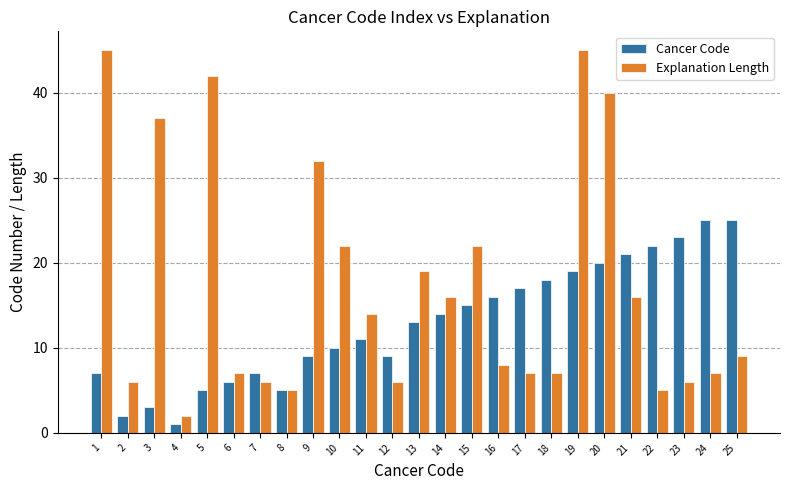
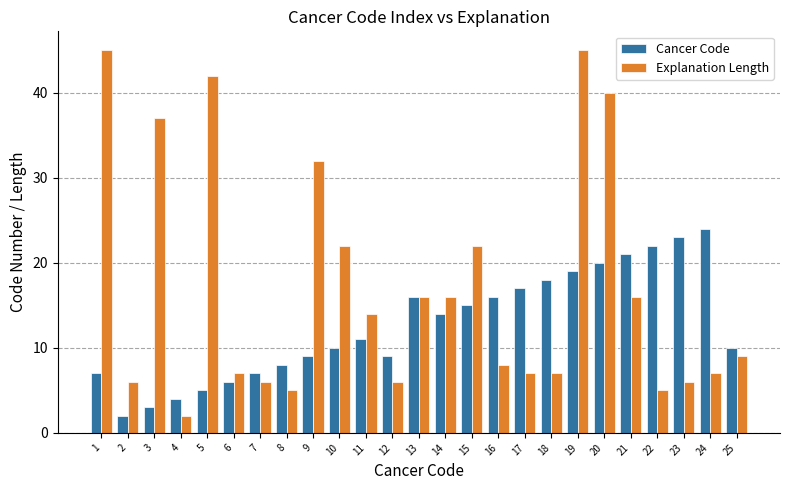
  {
    "Cancer Code": {
      "1": 7,
      "2": 2,
      "3": 3,
-     "4": 1,
+     "4": 4,
      "5": 5,
      "6": 6,
      "7": 7,
-     "8": 5,
+     "8": 8,
      "9": 9,
      "10": 10,
      "11": 11,
      "12": 9,
-     "13": 13,
+     "13": 16,
      "14": 14,
      "15": 15,
      "16": 16,
      "17": 17,
      "18": 18,
      "19": 19,
      "20": 20,
      "21": 21,
      "22": 22,
      "23": 23,
-     "24": 25,
-     "25": 25
+     "24": 24,
+     "25": 10
    },
    "Explanation Length": {
      "1": 45,
      "2": 6,
      "3": 37,
      "4": 2,
      "5": 42,
      "6": 7,
      "7": 6,
      "8": 5,
      "9": 32,
      "10": 22,
      "11": 14,
      "12": 6,
-     "13": 19,
+     "13": 16,
      "14": 16,
      "15": 22,
      "16": 8,
      "17": 7,
      "18": 7,
      "19": 45,
      "20": 40,
      "21": 16,
      "22": 5,
      "23": 6,
      "24": 7,
      "25": 9
    }
  }
